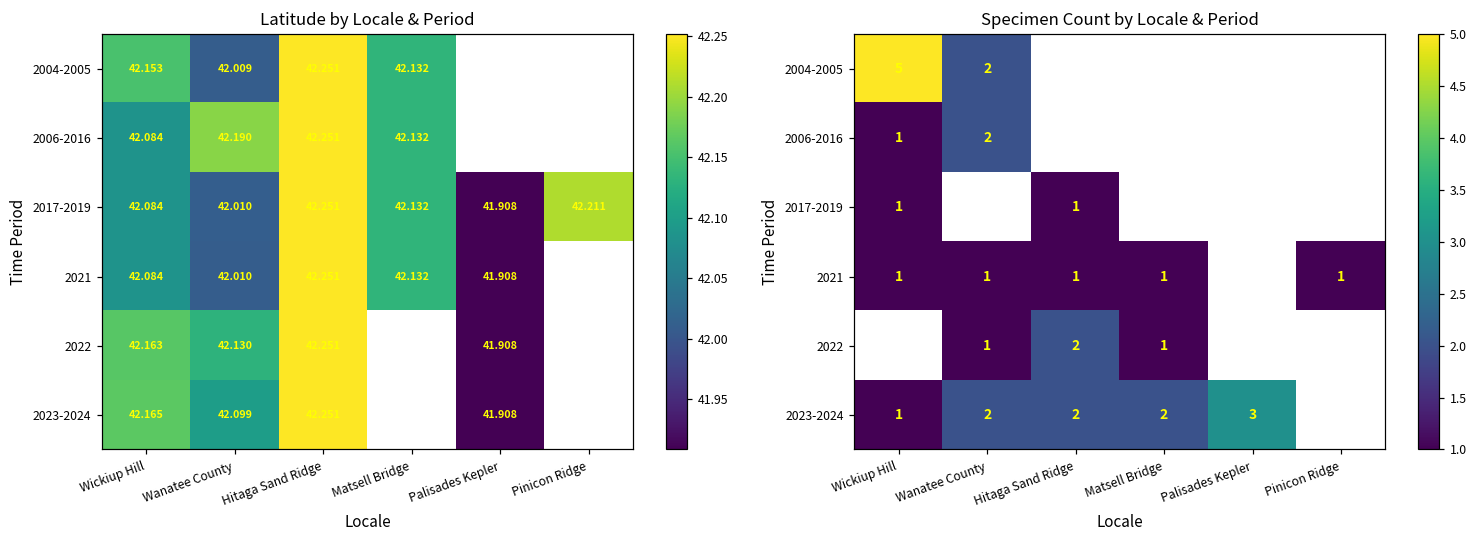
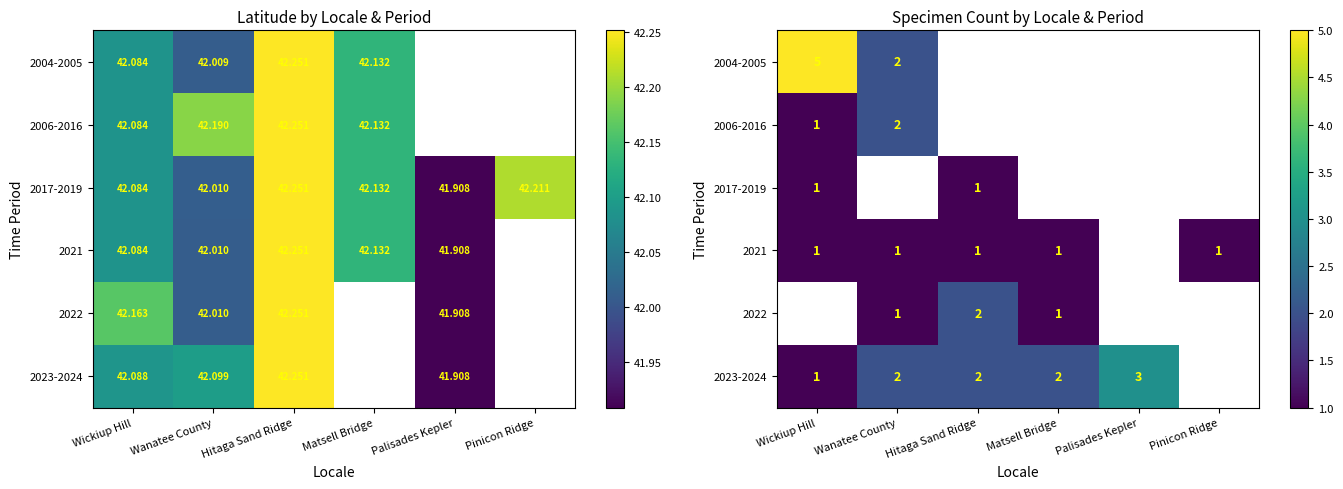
  {
    "Latitude by Locale & Period": {
      "2004-2005": {
-       "Wickiup Hill": 42.153,
+       "Wickiup Hill": 42.084,
        "Wanatee County": 42.009,
        "Matsell Bridge": 42.132
      },
      "2006-2016": {
        "Wickiup Hill": 42.084,
        "Wanatee County": 42.190,
        "Matsell Bridge": 42.132
      },
      "2017-2019": {
        "Wickiup Hill": 42.084,
        "Wanatee County": 42.010,
        "Matsell Bridge": 42.132,
        "Palisades Kepler": 41.908,
        "Pinicon Ridge": 42.211
      },
      "2021": {
        "Wickiup Hill": 42.084,
        "Wanatee County": 42.010,
        "Matsell Bridge": 42.132,
        "Palisades Kepler": 41.908
      },
      "2022": {
        "Wickiup Hill": 42.163,
-       "Wanatee County": 42.130,
+       "Wanatee County": 42.010,
        "Palisades Kepler": 41.908
      },
      "2023-2024": {
-       "Wickiup Hill": 42.165,
+       "Wickiup Hill": 42.088,
        "Wanatee County": 42.099,
        "Palisades Kepler": 41.908
      }
    },
    "Specimen Count by Locale & Period": {
      "2004-2005": {
        "Wanatee County": 2
      },
      "2006-2016": {
        "Wickiup Hill": 1,
        "Wanatee County": 2
      },
      "2017-2019": {
        "Wickiup Hill": 1,
        "Hitaga Sand Ridge": 1
      },
      "2021": {
        "Wickiup Hill": 1,
        "Wanatee County": 1,
        "Hitaga Sand Ridge": 1,
        "Matsell Bridge": 1,
        "Pinicon Ridge": 1
      },
      "2022": {
        "Wanatee County": 1,
        "Hitaga Sand Ridge": 2,
        "Matsell Bridge": 1
      },
      "2023-2024": {
        "Wickiup Hill": 1,
        "Wanatee County": 2,
        "Hitaga Sand Ridge": 2,
        "Matsell Bridge": 2,
        "Palisades Kepler": 3
      }
    }
  }
